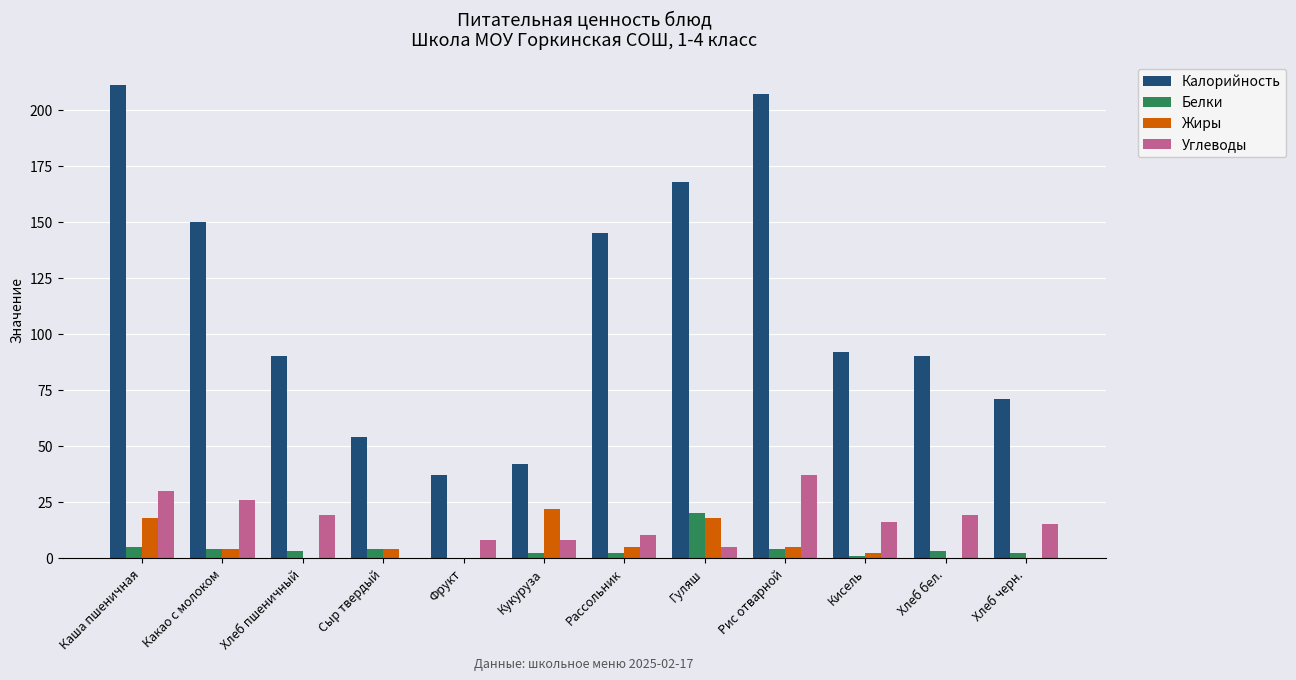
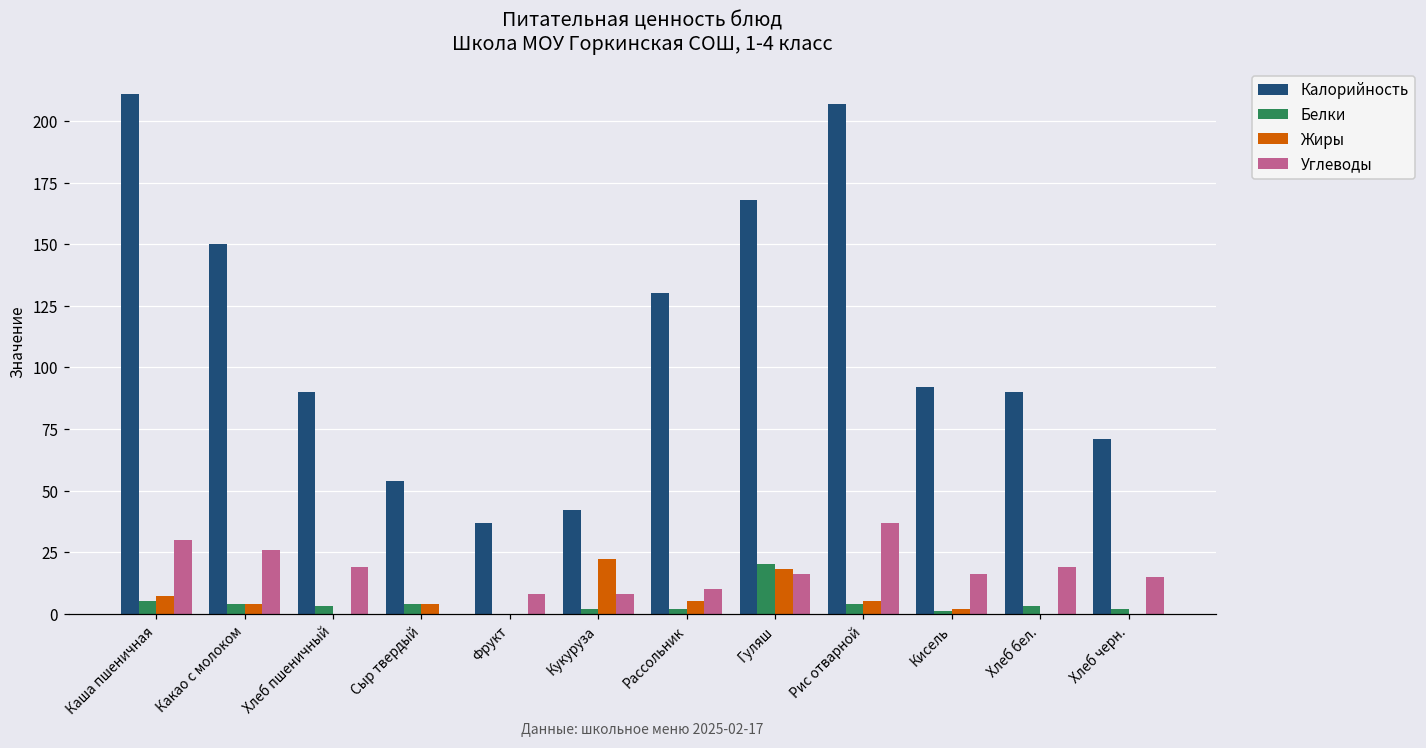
  {
    "Калорийность": {
      "Каша пшеничная": 211,
      "Какао с молоком": 150,
      "Хлеб пшеничный": 90,
      "Сыр твердый": 54,
      "Фрукт": 37,
      "Кукуруза": 42,
-     "Рассольник": 145,
+     "Рассольник": 130,
      "Гуляш": 168,
      "Рис отварной": 207,
      "Кисель": 92,
      "Хлеб бел.": 90,
      "Хлеб черн.": 71
    },
    "Белки": {
      "Каша пшеничная": 5,
      "Какао с молоком": 4,
      "Хлеб пшеничный": 3,
      "Сыр твердый": 4,
      "Фрукт": 0,
      "Кукуруза": 2,
      "Рассольник": 2,
      "Гуляш": 20,
      "Рис отварной": 4,
      "Хлеб бел.": 3,
      "Хлеб черн.": 2
    },
    "Жиры": {
-     "Каша пшеничная": 18,
+     "Каша пшеничная": 7,
      "Какао с молоком": 4,
      "Хлеб пшеничный": 0,
      "Сыр твердый": 4,
      "Фрукт": 0,
      "Кукуруза": 22,
      "Рассольник": 5,
      "Гуляш": 18,
      "Рис отварной": 5,
      "Кисель": 2,
      "Хлеб бел.": 0,
      "Хлеб черн.": 0
    },
    "Углеводы": {
      "Каша пшеничная": 30,
      "Какао с молоком": 26,
      "Хлеб пшеничный": 19,
      "Сыр твердый": 0,
      "Фрукт": 8,
      "Кукуруза": 8,
      "Рассольник": 10,
-     "Гуляш": 5,
+     "Гуляш": 16,
      "Рис отварной": 37,
      "Кисель": 16,
      "Хлеб бел.": 19,
      "Хлеб черн.": 15
    }
  }
